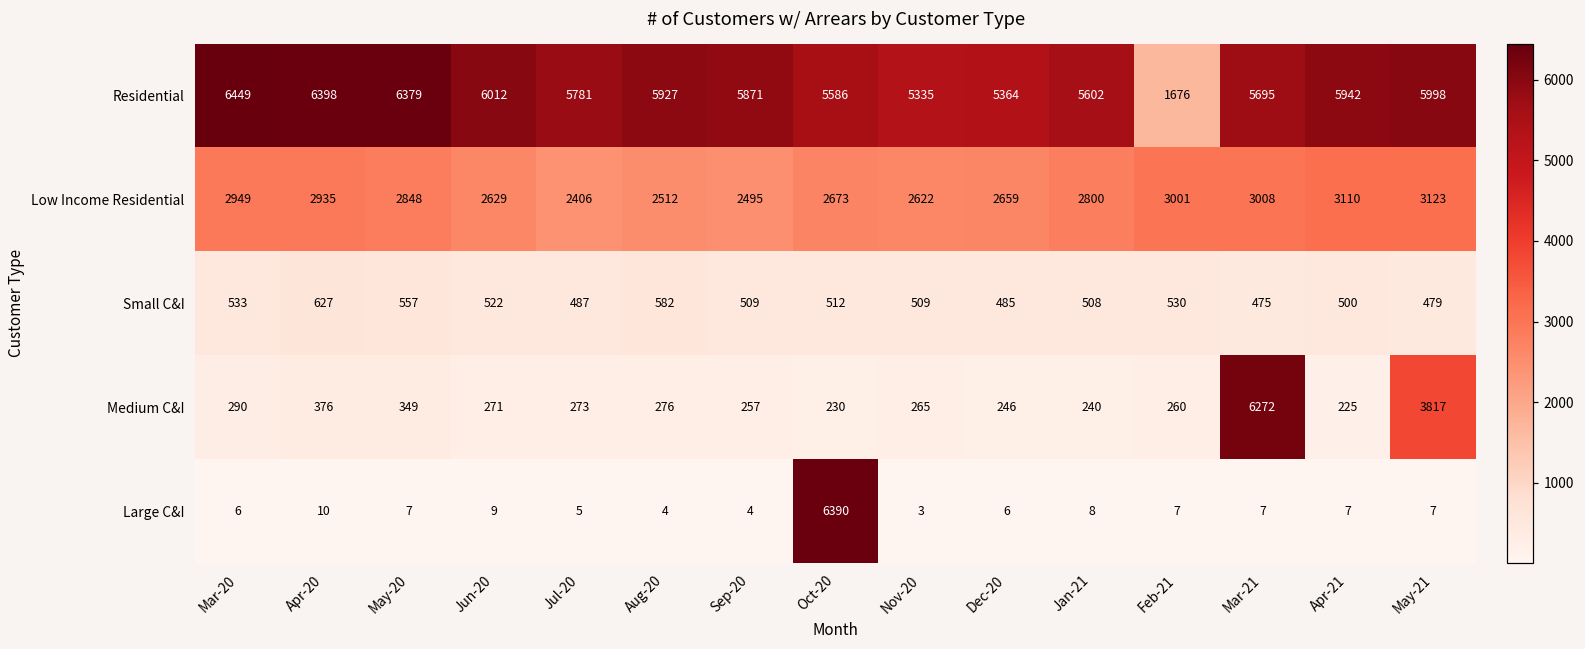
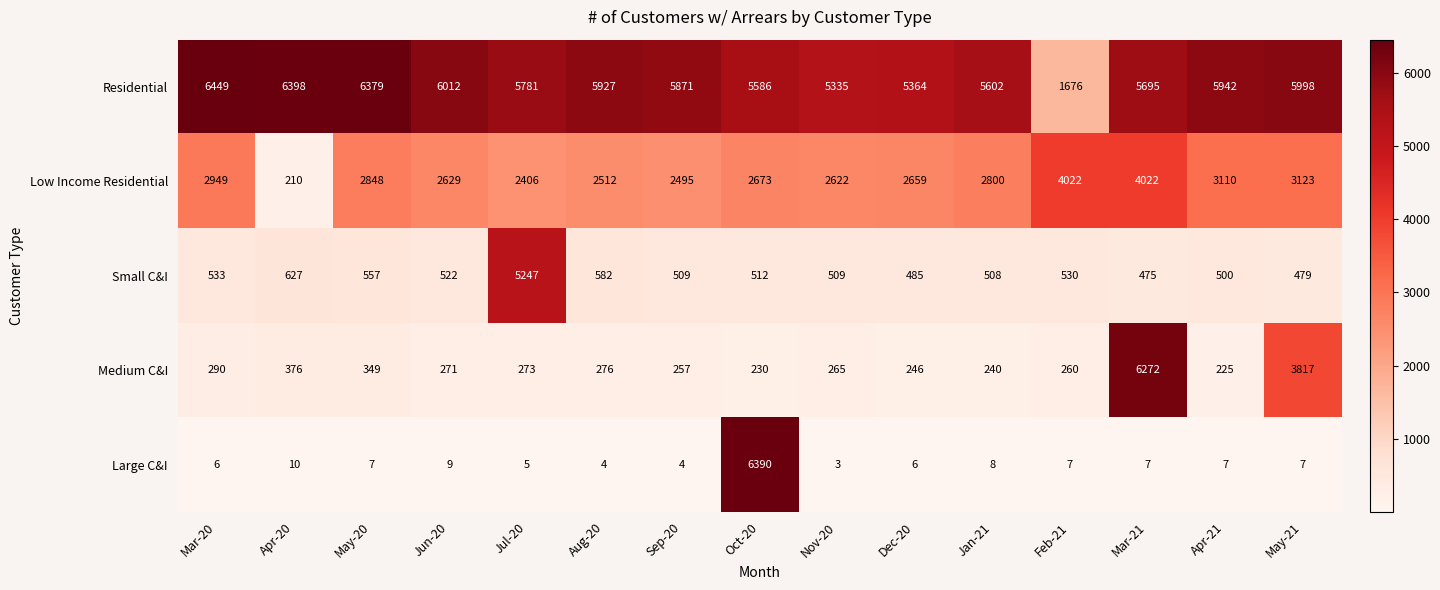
  {
    "Residential": {
      "Mar-20": 6449,
      "Apr-20": 6398,
      "May-20": 6379,
      "Jun-20": 6012,
      "Jul-20": 5781,
      "Aug-20": 5927,
      "Sep-20": 5871,
      "Oct-20": 5586,
      "Nov-20": 5335,
      "Dec-20": 5364,
      "Jan-21": 5602,
      "Feb-21": 1676,
      "Mar-21": 5695,
      "Apr-21": 5942,
      "May-21": 5998
    },
    "Low Income Residential": {
      "Mar-20": 2949,
-     "Apr-20": 2935,
+     "Apr-20": 210,
      "May-20": 2848,
      "Jun-20": 2629,
      "Jul-20": 2406,
      "Aug-20": 2512,
      "Sep-20": 2495,
      "Oct-20": 2673,
      "Nov-20": 2622,
      "Dec-20": 2659,
      "Jan-21": 2800,
-     "Feb-21": 3001,
-     "Mar-21": 3008,
+     "Feb-21": 4022,
+     "Mar-21": 4022,
      "Apr-21": 3110,
      "May-21": 3123
    },
    "Small C&I": {
      "Mar-20": 533,
      "Apr-20": 627,
      "May-20": 557,
      "Jun-20": 522,
-     "Jul-20": 487,
+     "Jul-20": 5247,
      "Aug-20": 582,
      "Sep-20": 509,
      "Oct-20": 512,
      "Nov-20": 509,
      "Dec-20": 485,
      "Jan-21": 508,
      "Feb-21": 530,
      "Mar-21": 475,
      "Apr-21": 500,
      "May-21": 479
    },
    "Medium C&I": {
      "Mar-20": 290,
      "Apr-20": 376,
      "May-20": 349,
      "Jun-20": 271,
      "Jul-20": 273,
      "Aug-20": 276,
      "Sep-20": 257,
      "Oct-20": 230,
      "Nov-20": 265,
      "Dec-20": 246,
      "Jan-21": 240,
      "Feb-21": 260,
      "Mar-21": 6272,
      "Apr-21": 225,
      "May-21": 3817
    },
    "Large C&I": {
      "Mar-20": 6,
      "Apr-20": 10,
      "May-20": 7,
      "Jun-20": 9,
      "Jul-20": 5,
      "Aug-20": 4,
      "Sep-20": 4,
      "Oct-20": 6390,
      "Nov-20": 3,
      "Dec-20": 6,
      "Jan-21": 8,
      "Feb-21": 7,
      "Mar-21": 7,
      "Apr-21": 7,
      "May-21": 7
    }
  }
